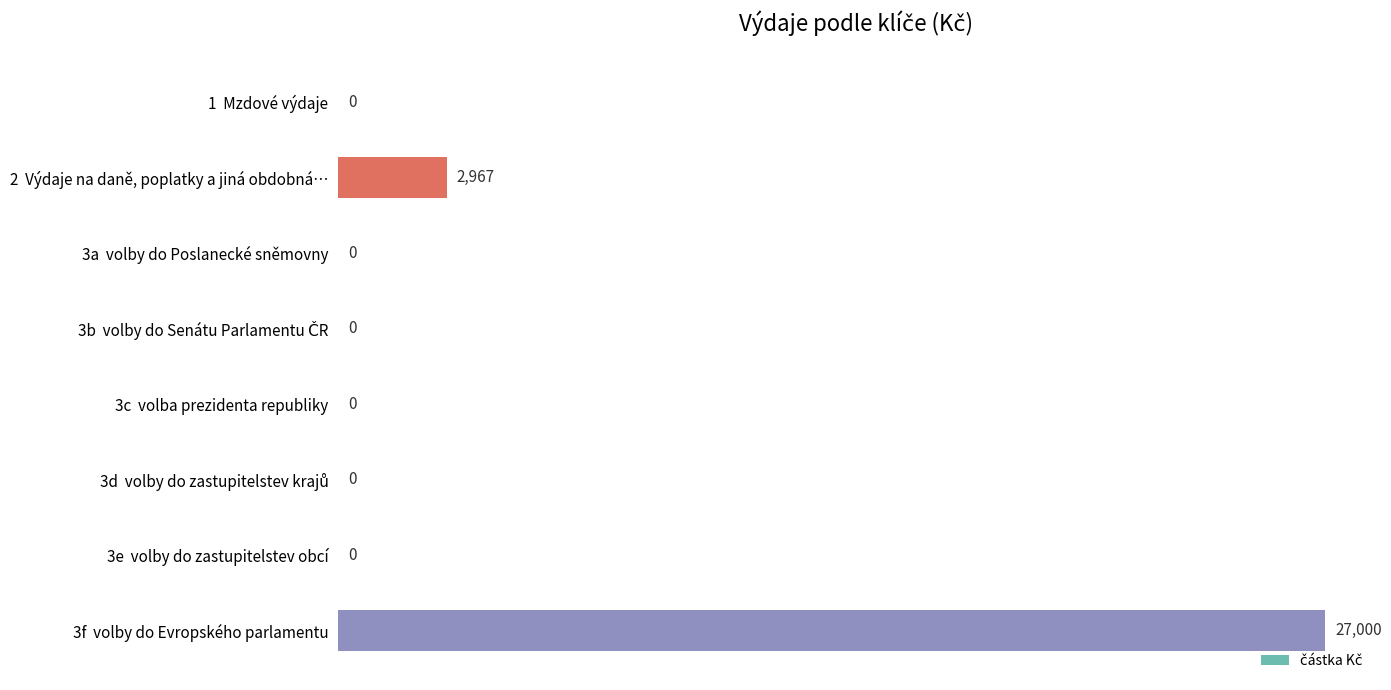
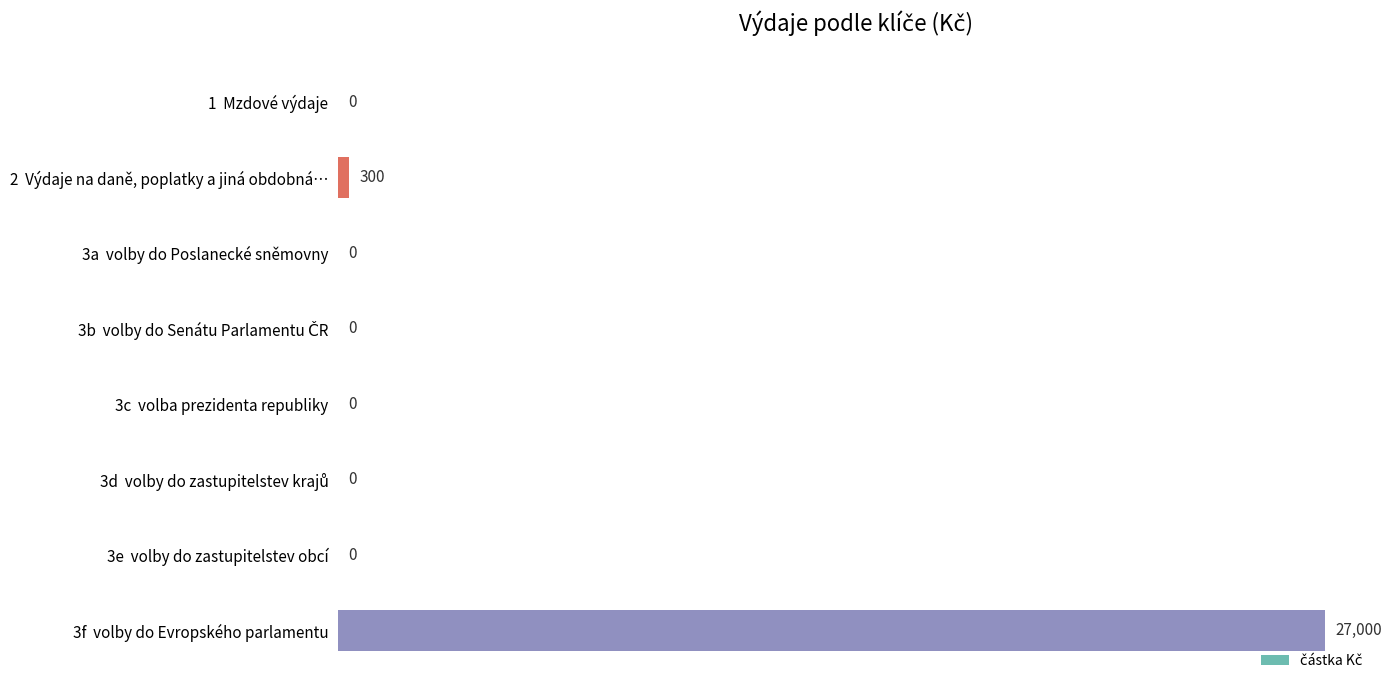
  {
    "1 Mzdové výdaje": "0",
-   "2 Výdaje na daně, poplatky a jiná obdobná…": "2,967",
+   "2 Výdaje na daně, poplatky a jiná obdobná…": "300",
    "3a volby do Poslanecké sněmovny": "0",
    "3b volby do Senátu Parlamentu ČR": "0",
    "3c volba prezidenta republiky": "0",
    "3d volby do zastupitelstev krajů": "0",
    "3e volby do zastupitelstev obcí": "0",
    "3f volby do Evropského parlamentu": "27,000"
  }
